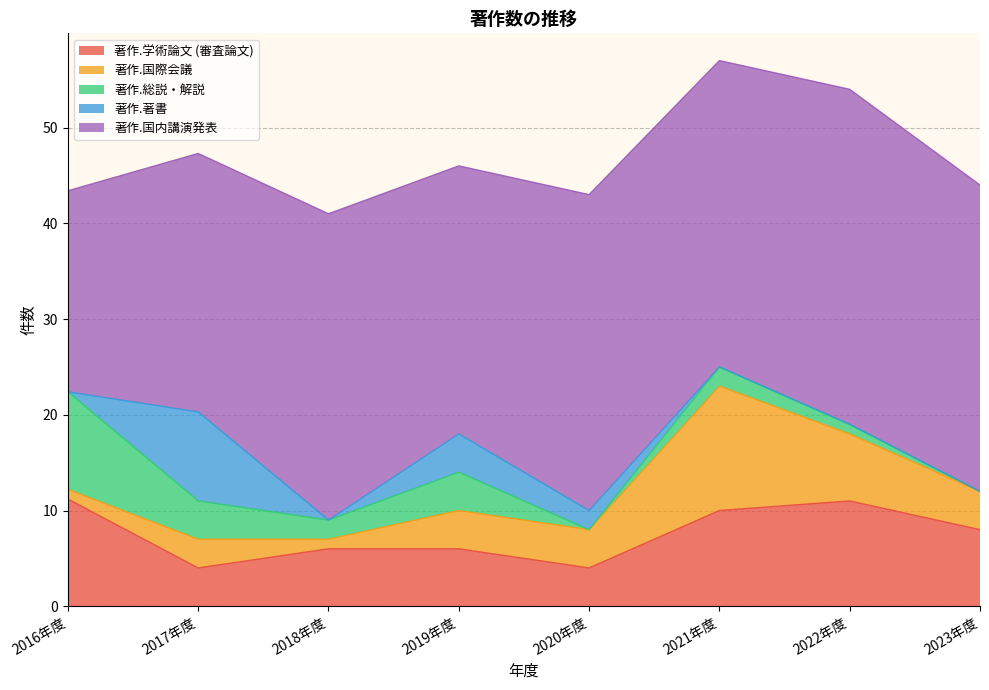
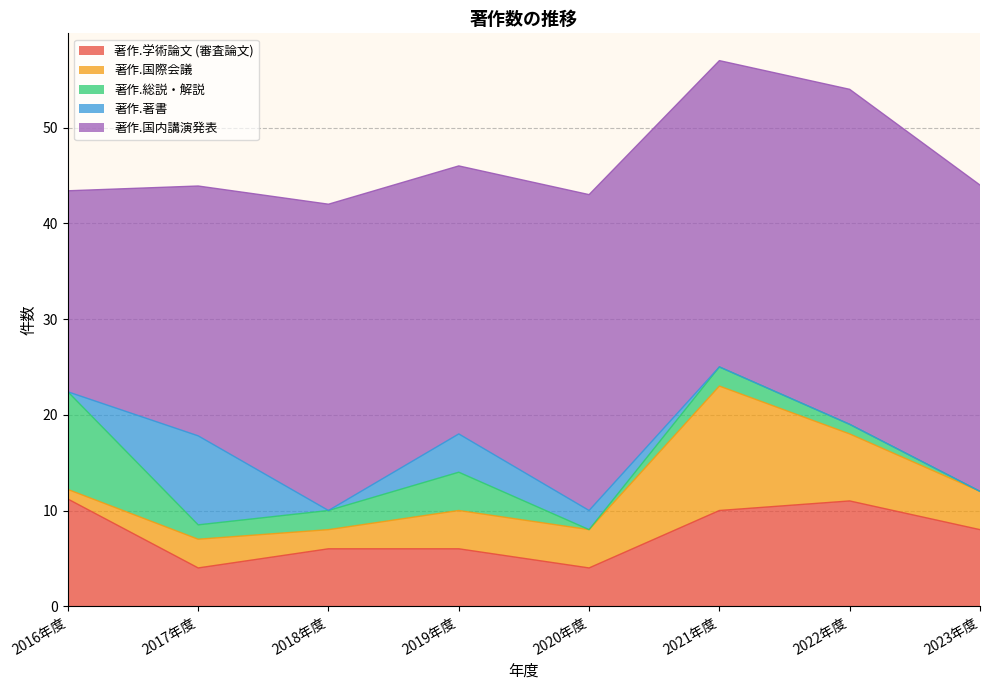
  {
    "著作.学術論文 (審査論文)": {
      "2016年度": 11,
      "2017年度": 4,
      "2018年度": 6,
      "2019年度": 6,
      "2020年度": 4,
      "2021年度": 10,
      "2022年度": 11,
      "2023年度": 8
    },
    "著作.国際会議": {
      "2016年度": 1,
      "2017年度": 3,
-     "2018年度": 1,
+     "2018年度": 2,
      "2019年度": 4,
      "2021年度": 13,
      "2022年度": 7
    },
    "著作.総説・解説": {
-     "2017年度": 4,
+     "2017年度": 2,
      "2019年度": 4
    },
    "著作.著書": {
      "2017年度": 9,
      "2019年度": 4,
      "2020年度": 2
    },
    "著作.国内講演発表": {
      "2016年度": 21,
-     "2017年度": 27,
+     "2017年度": 26,
      "2018年度": 32,
      "2019年度": 28,
      "2020年度": 33,
      "2021年度": 32,
      "2022年度": 35,
      "2023年度": 32
    }
  }
